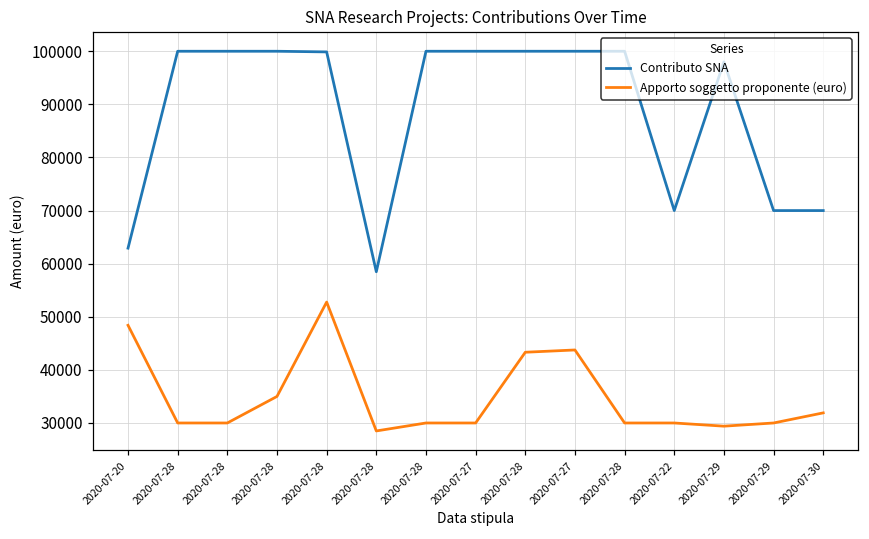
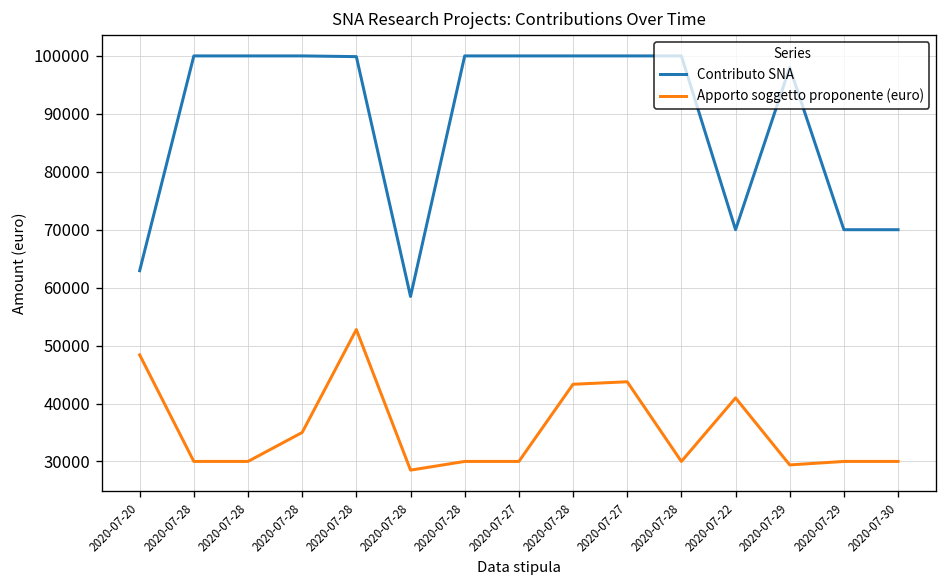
  {
    "Contributo SNA": {
      "2020-07-20": 63000,
      "2020-07-22": 70000,
      "2020-07-30": 70000
    },
    "Apporto soggetto proponente (euro)": {
      "2020-07-20": 48000,
-     "2020-07-22": 30000,
-     "2020-07-30": 32000
+     "2020-07-22": 41000,
+     "2020-07-30": 30000
    }
  }
